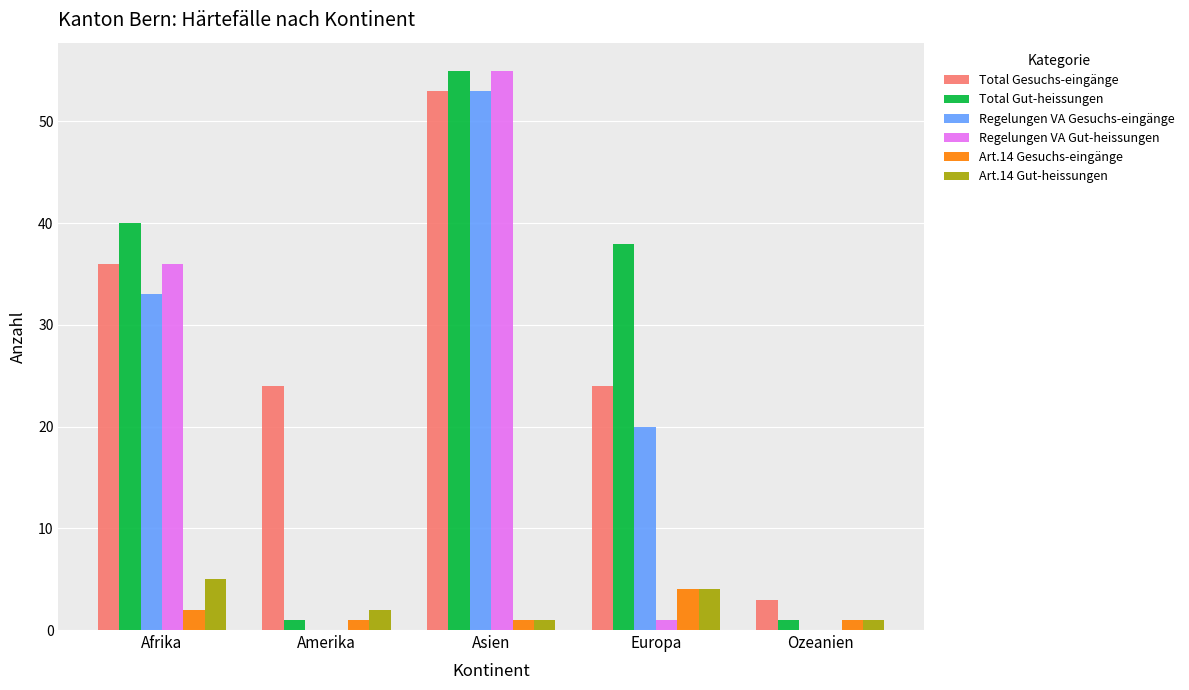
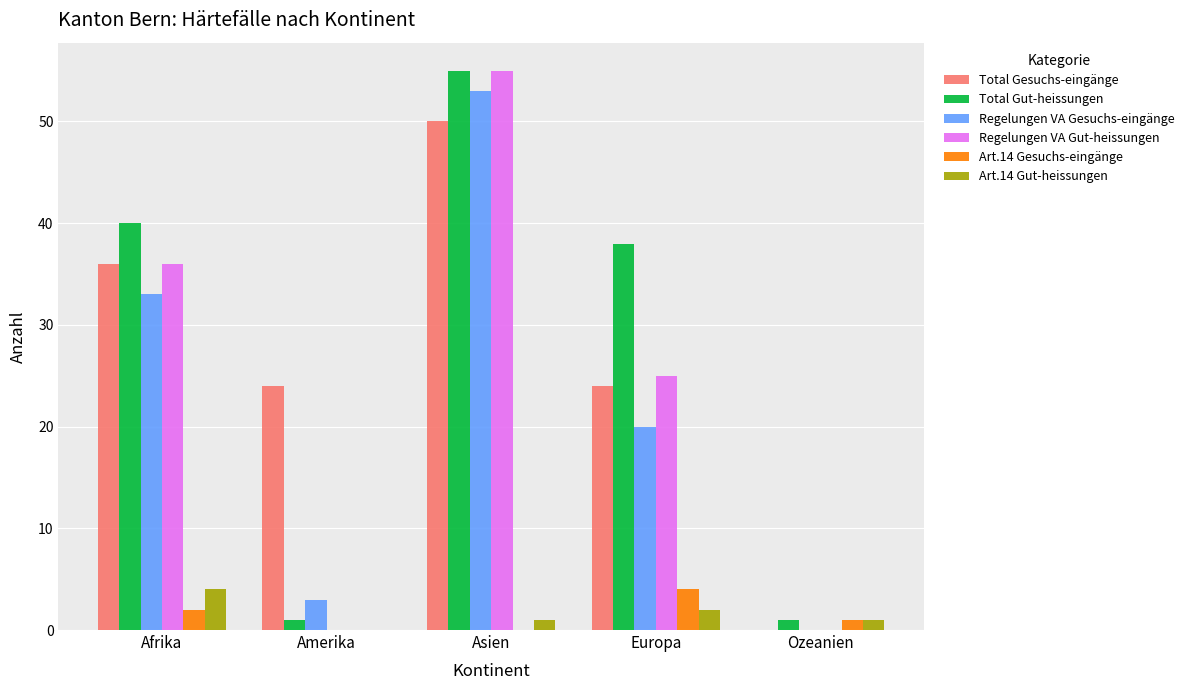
  {
    "Total Gesuchs-eingänge": {
      "Afrika": 36,
      "Amerika": 24,
-     "Asien": 53,
+     "Asien": 50,
      "Europa": 24,
-     "Ozeanien": 3
+     "Ozeanien": 0
    },
    "Total Gut-heissungen": {
      "Afrika": 40,
      "Amerika": 1,
      "Asien": 55,
      "Europa": 38,
      "Ozeanien": 1
    },
    "Regelungen VA Gesuchs-eingänge": {
      "Afrika": 33,
-     "Amerika": 0,
+     "Amerika": 3,
      "Asien": 53,
      "Europa": 20,
      "Ozeanien": 0
    },
    "Regelungen VA Gut-heissungen": {
      "Afrika": 36,
      "Amerika": 0,
      "Asien": 55,
-     "Europa": 1,
+     "Europa": 25,
      "Ozeanien": 0
    },
    "Art.14 Gesuchs-eingänge": {
      "Afrika": 2,
-     "Amerika": 1,
-     "Asien": 1,
+     "Amerika": 0,
+     "Asien": 0,
      "Europa": 4,
      "Ozeanien": 1
    },
    "Art.14 Gut-heissungen": {
-     "Afrika": 5,
-     "Amerika": 2,
+     "Afrika": 4,
+     "Amerika": 0,
      "Asien": 1,
-     "Europa": 4,
+     "Europa": 2,
      "Ozeanien": 1
    }
  }
